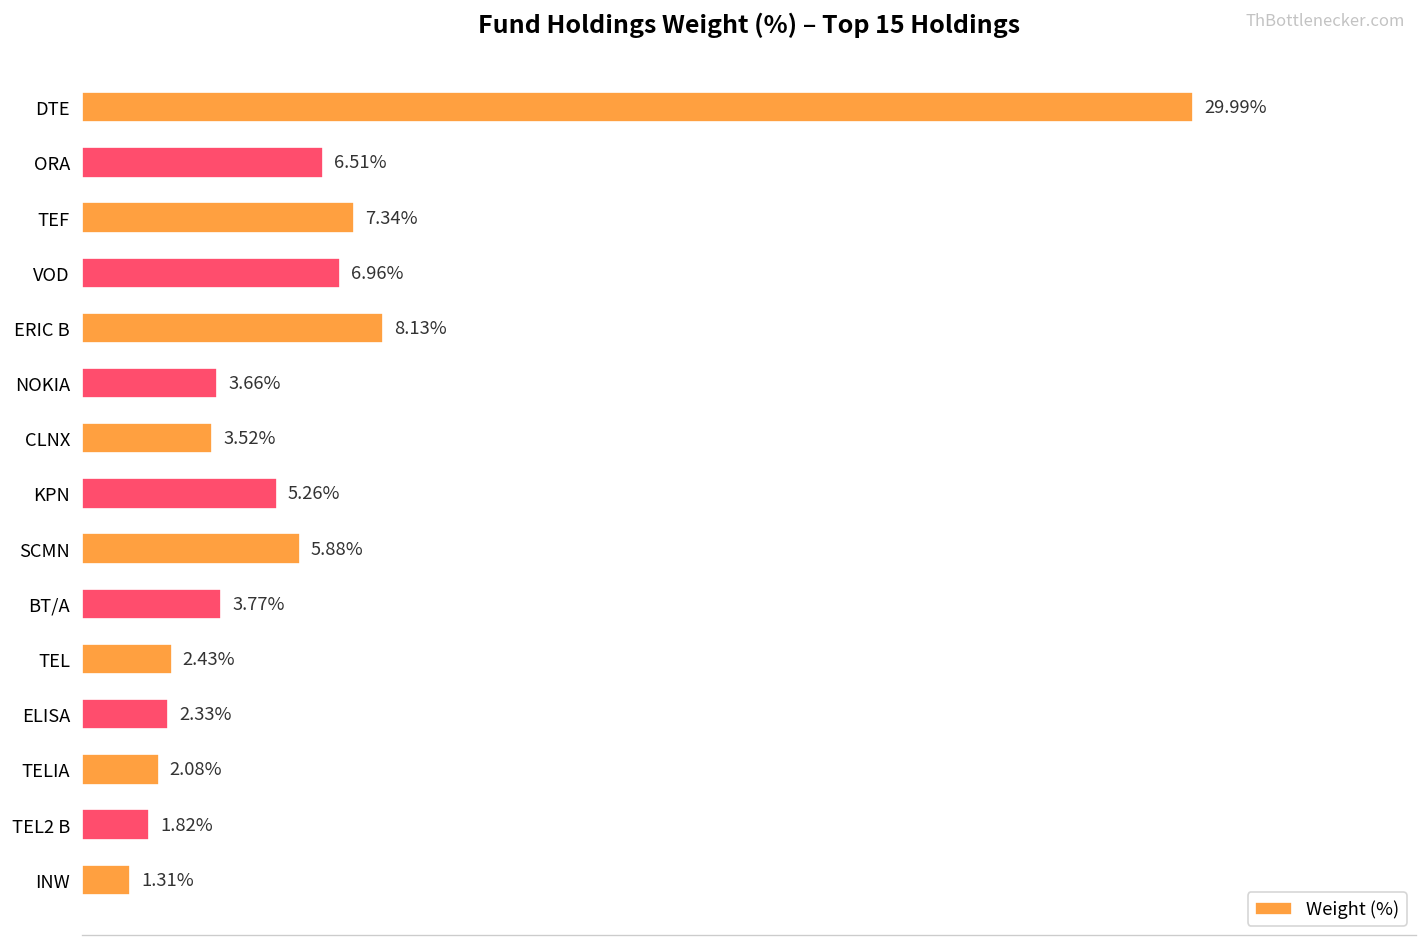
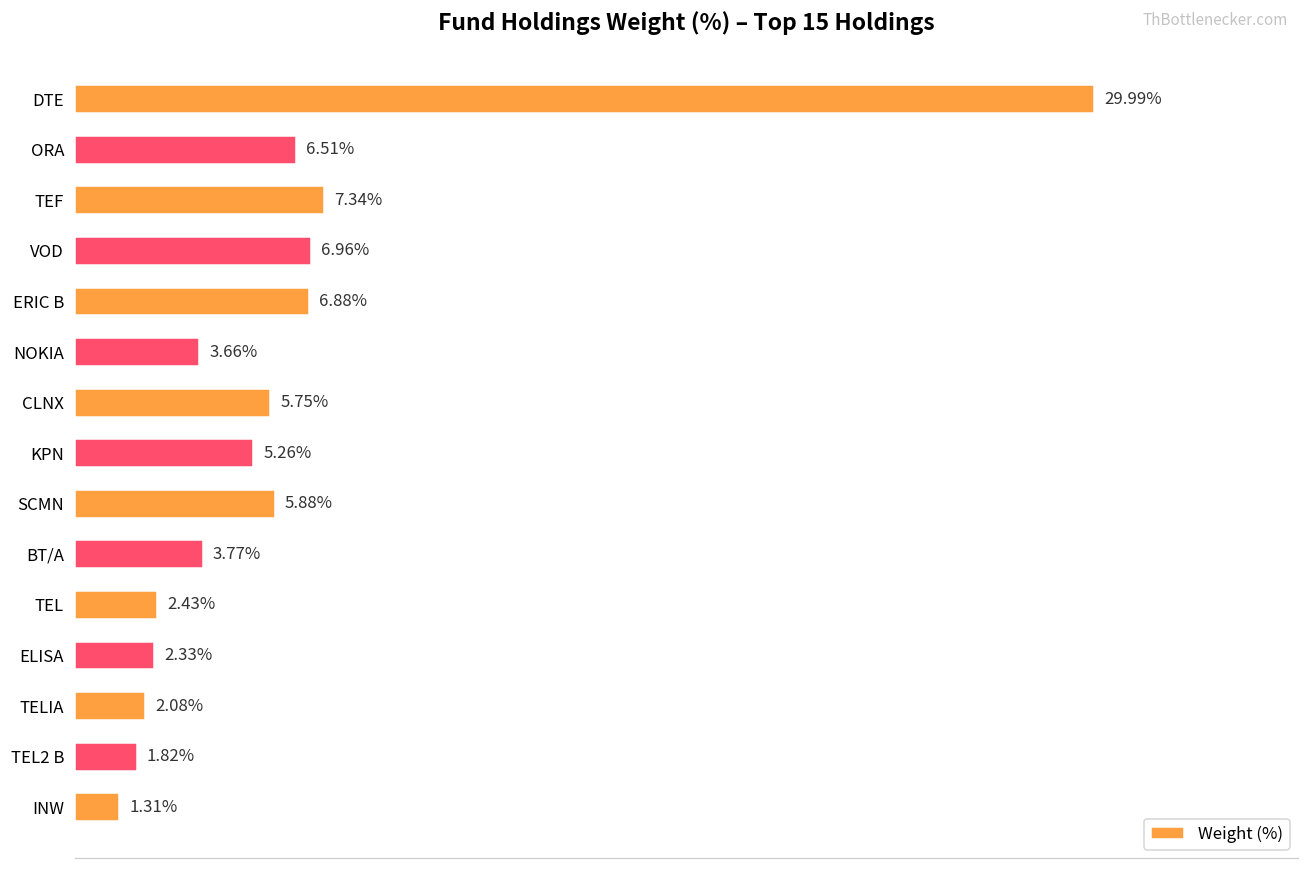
  {
    "DTE": "29.99%",
    "ORA": "6.51%",
    "TEF": "7.34%",
    "VOD": "6.96%",
-   "ERIC B": "8.13%",
+   "ERIC B": "6.88%",
    "NOKIA": "3.66%",
-   "CLNX": "3.52%",
+   "CLNX": "5.75%",
    "KPN": "5.26%",
    "SCMN": "5.88%",
    "BT/A": "3.77%",
    "TEL": "2.43%",
    "ELISA": "2.33%",
    "TELIA": "2.08%",
    "TEL2 B": "1.82%",
    "INW": "1.31%"
  }
